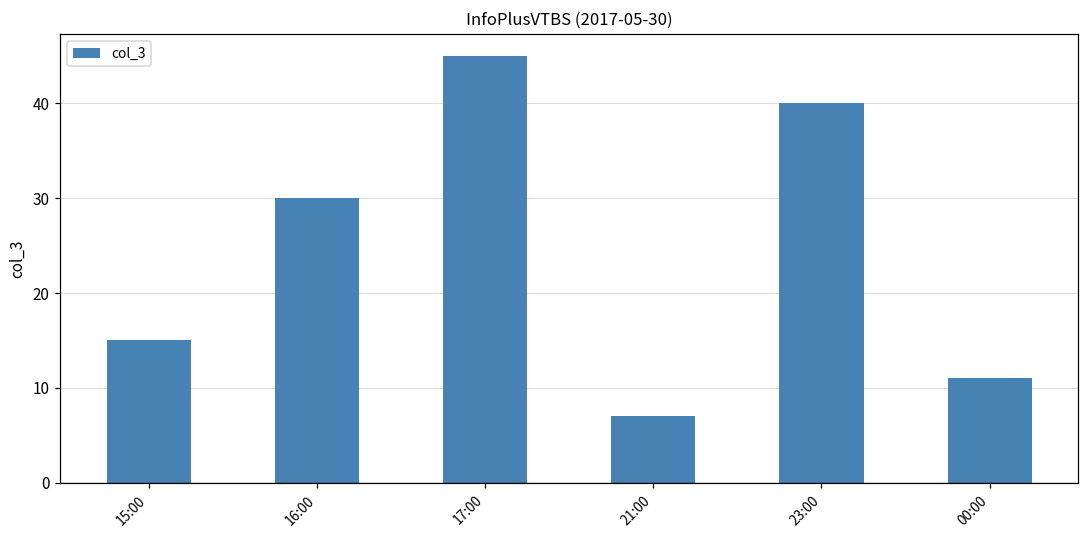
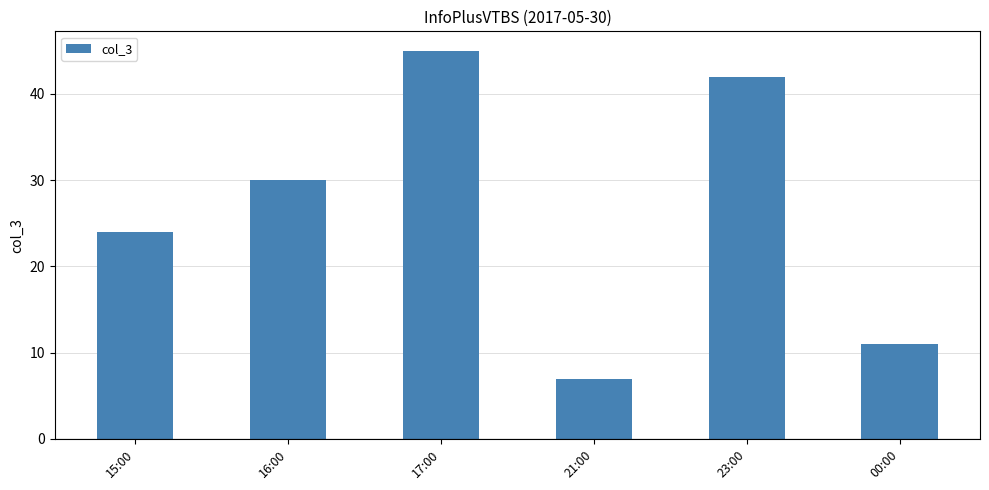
  {
-   "15:00": 15,
+   "15:00": 24,
    "16:00": 30,
    "17:00": 45,
    "21:00": 7,
-   "23:00": 40,
+   "23:00": 42,
    "00:00": 11
  }
